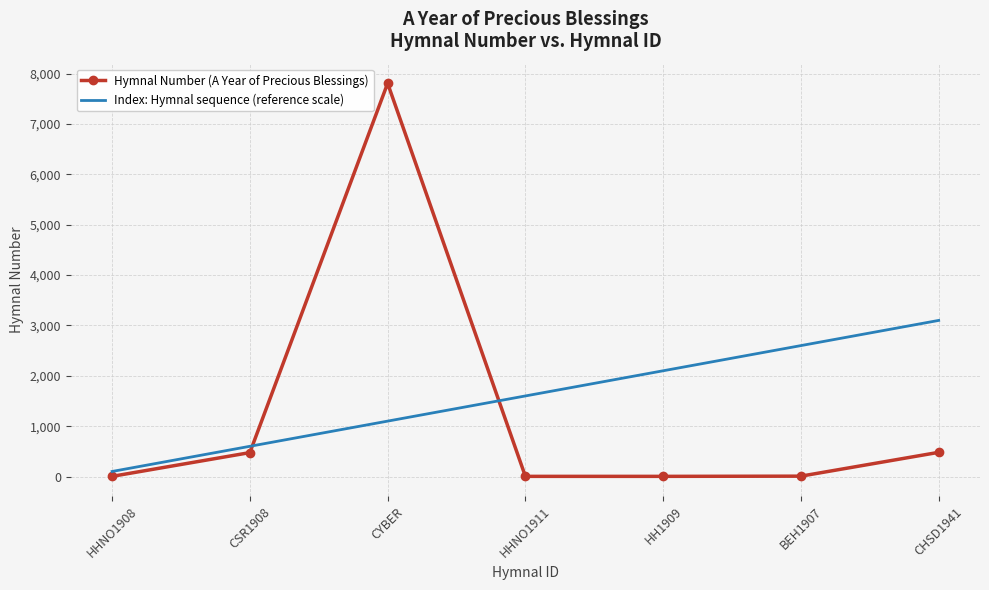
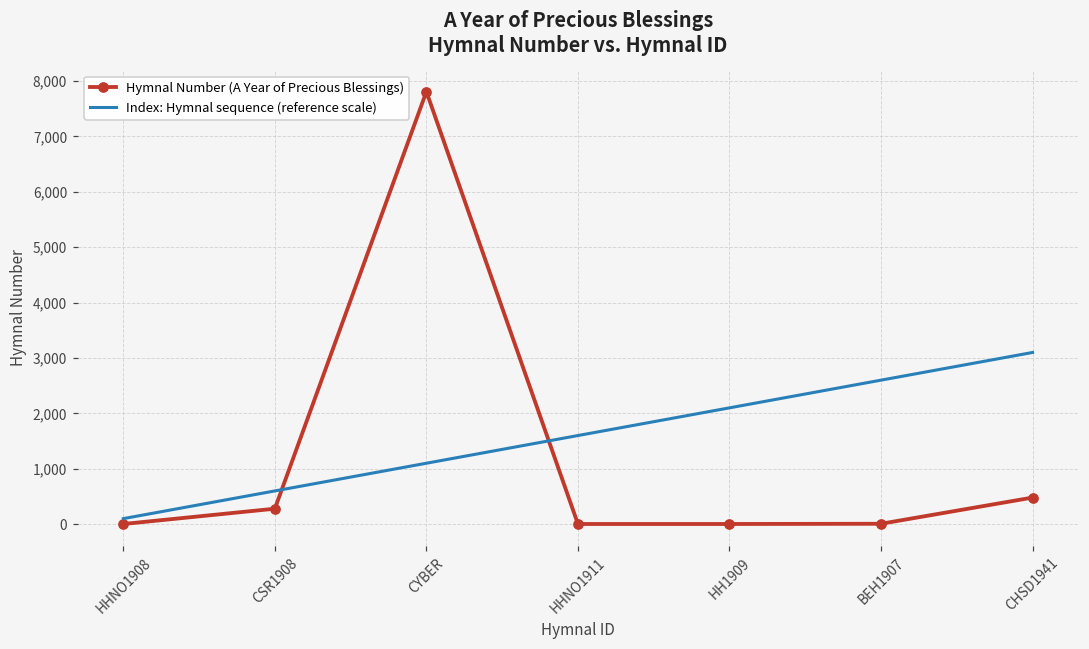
  {
    "Hymnal Number (A Year of Precious Blessings)": {
      "HHNO1908": "0",
-     "CSR1908": "500",
+     "CSR1908": "300",
      "CYBER": "7,800",
      "HHNO1911": "0",
      "HH1909": "0",
      "BEH1907": "0",
      "CHSD1941": "500"
    },
    "Index: Hymnal sequence (reference scale)": {
      "HHNO1908": "100",
      "CSR1908": "600",
      "CYBER": "1,100",
      "HHNO1911": "1,600",
      "HH1909": "2,100",
      "BEH1907": "2,600",
      "CHSD1941": "3,100"
    }
  }
